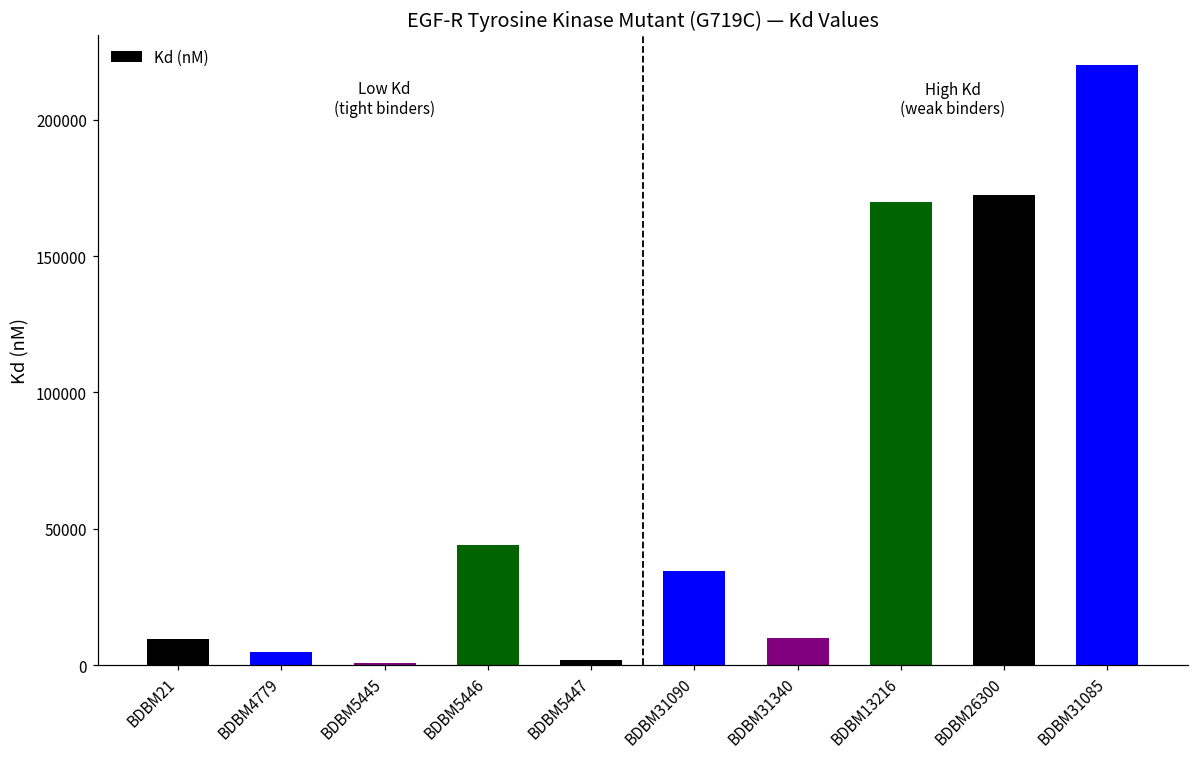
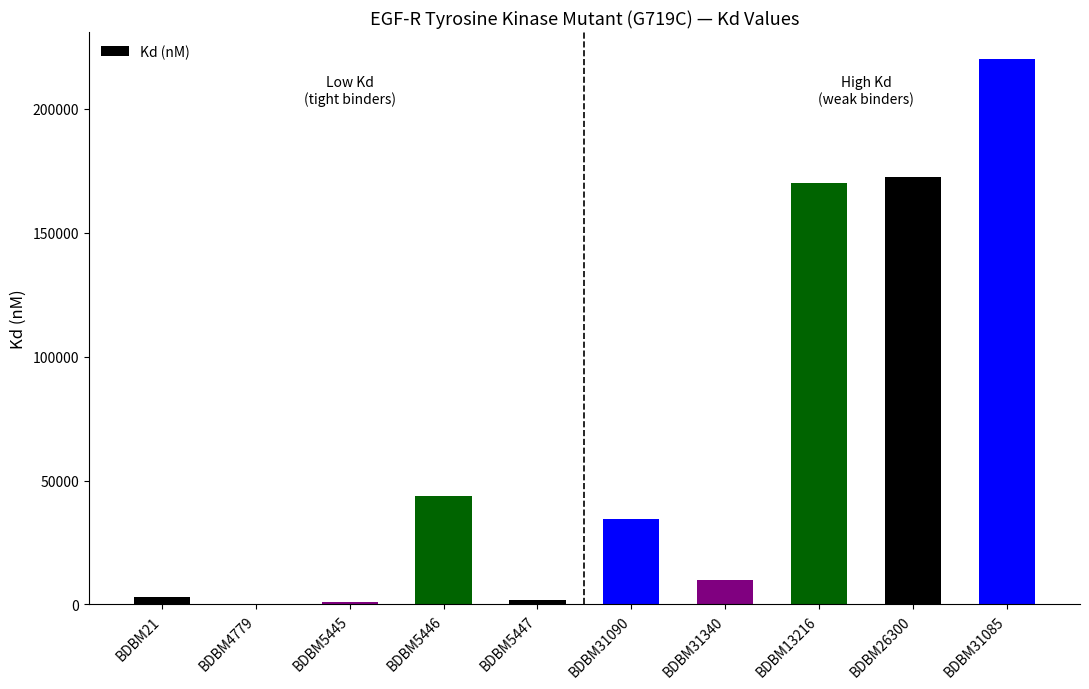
  {
-   "BDBM21": 10000,
-   "BDBM4779": 5000,
+   "BDBM21": 3000,
+   "BDBM4779": 0,
    "BDBM5446": 44000,
    "BDBM5447": 2000,
    "BDBM31090": 34000,
    "BDBM31340": 10000,
    "BDBM13216": 170000,
    "BDBM26300": 173000,
    "BDBM31085": 220000
  }
